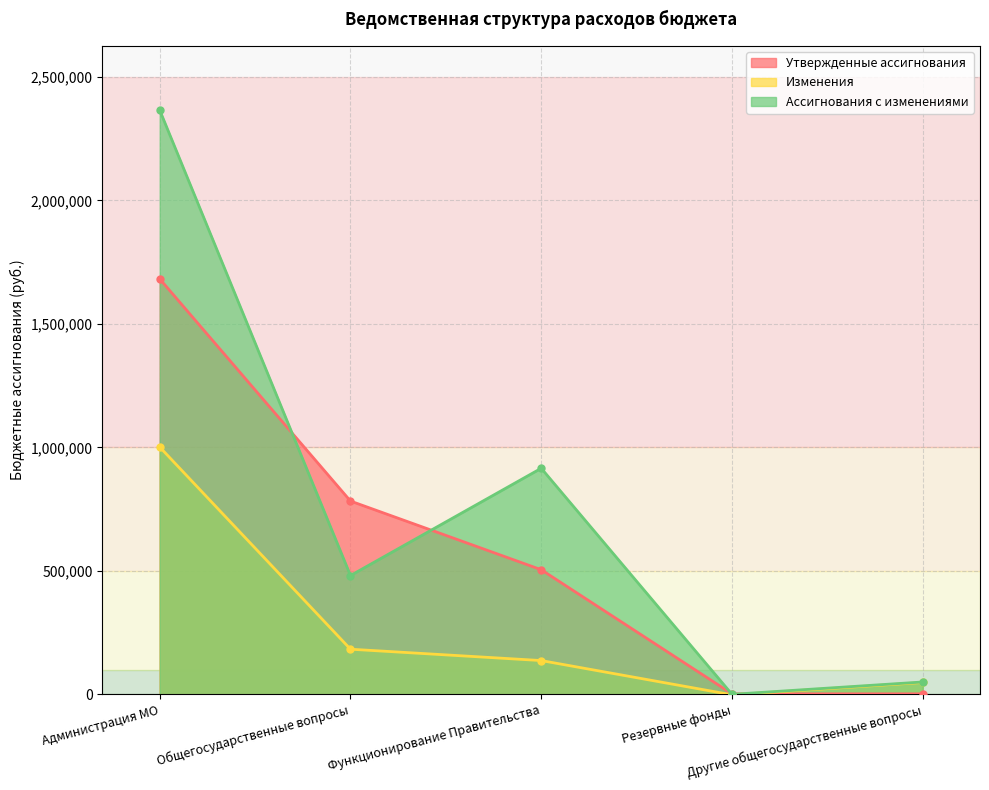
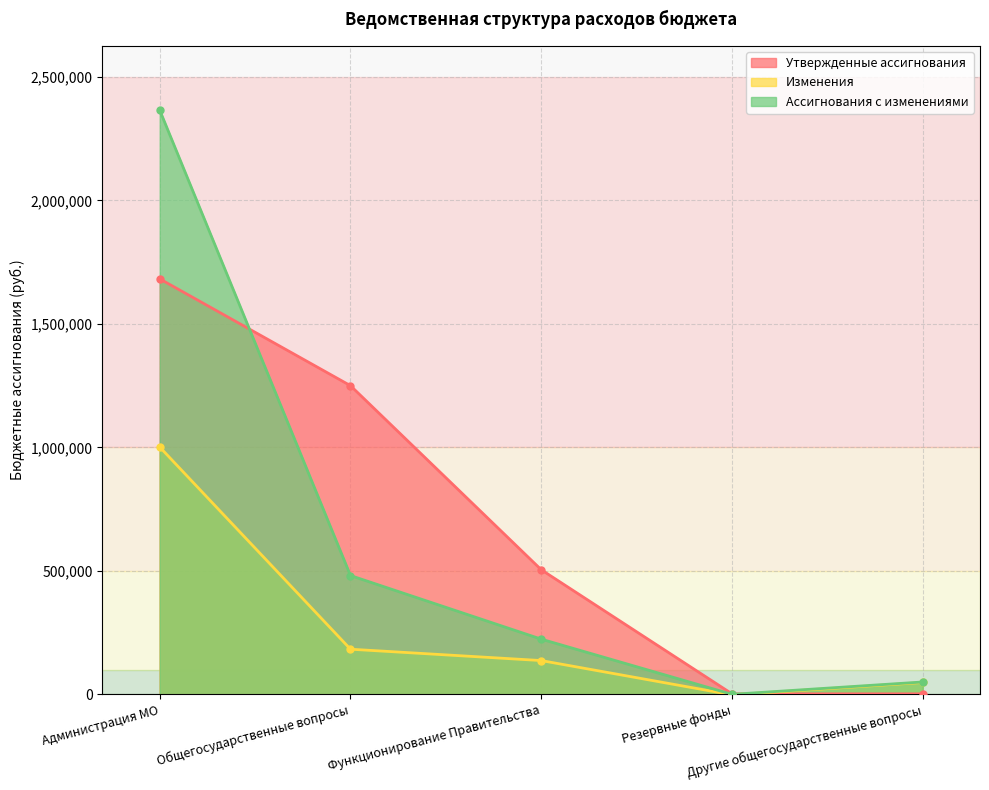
  {
    "Утвержденные ассигнования": {
      "Администрация МО": "1,680,000",
-     "Общегосударственные вопросы": "780,000",
+     "Общегосударственные вопросы": "1,250,000",
      "Функционирование Правительства": "500,000",
      "Другие общегосударственные вопросы": "0"
    },
    "Ассигнования с изменениями": {
      "Администрация МО": "2,370,000",
      "Общегосударственные вопросы": "480,000",
-     "Функционирование Правительства": "920,000"
+     "Функционирование Правительства": "220,000"
    }
  }
